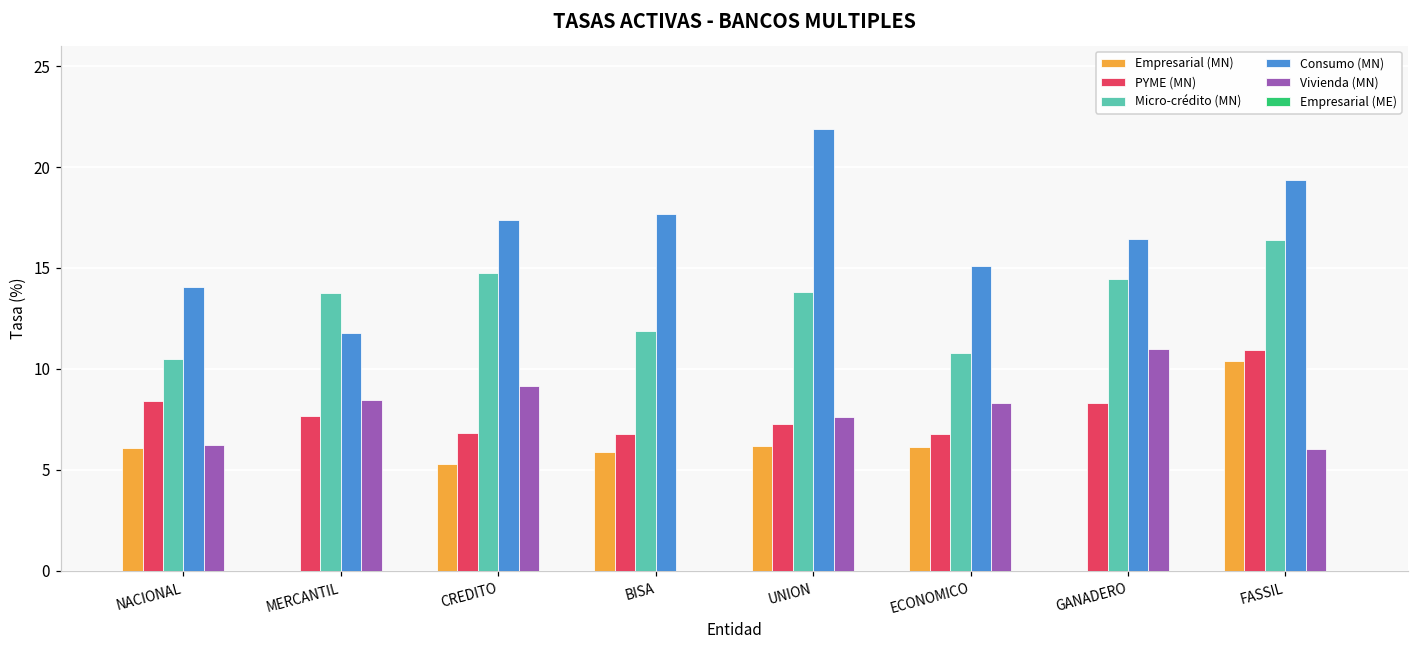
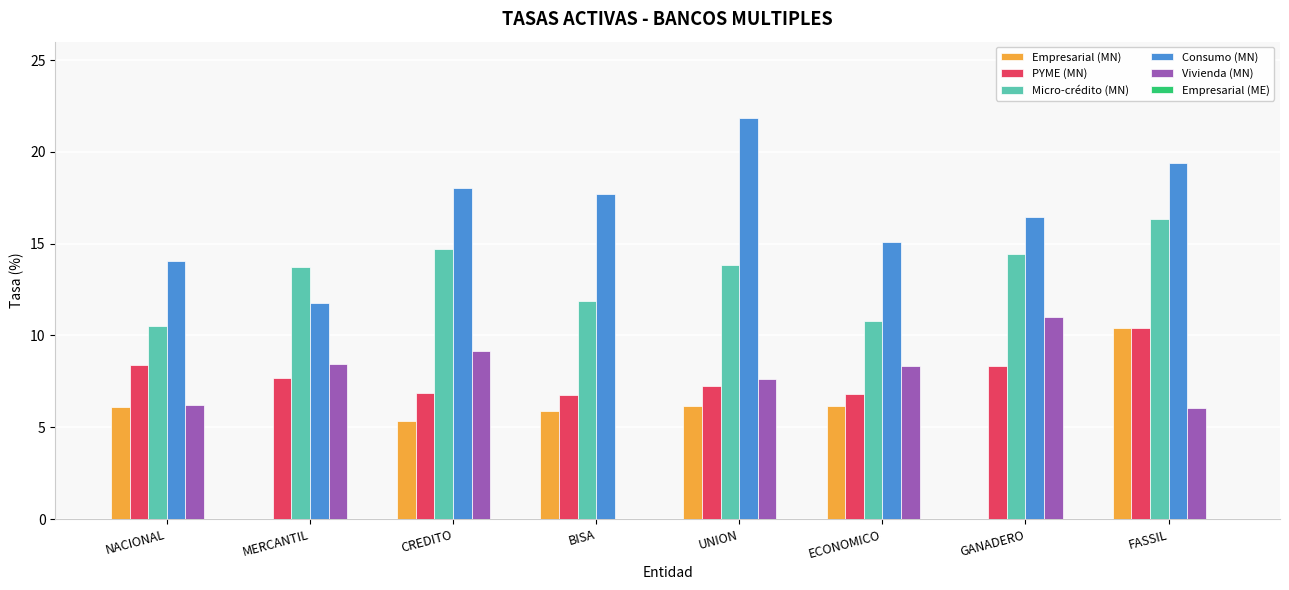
  {
    "Empresarial (MN)": {
      "NACIONAL": 6.1,
      "MERCANTIL": 0.0,
      "CREDITO": 5.3,
      "BISA": 5.9,
      "UNION": 6.2,
      "ECONOMICO": 6.1,
      "GANADERO": 0.0,
      "FASSIL": 10.4
    },
    "PYME (MN)": {
      "NACIONAL": 8.4,
      "MERCANTIL": 7.7,
      "CREDITO": 6.9,
      "BISA": 6.8,
      "UNION": 7.3,
      "ECONOMICO": 6.8,
      "GANADERO": 8.3,
-     "FASSIL": 11.0
+     "FASSIL": 10.4
    },
    "Micro-crédito (MN)": {
      "NACIONAL": 10.5,
      "MERCANTIL": 13.7,
      "CREDITO": 14.7,
      "BISA": 11.9,
      "UNION": 13.8,
      "ECONOMICO": 10.8,
      "GANADERO": 14.4,
      "FASSIL": 16.4
    },
    "Consumo (MN)": {
      "NACIONAL": 14.1,
      "MERCANTIL": 11.8,
-     "CREDITO": 17.4,
+     "CREDITO": 18.1,
      "BISA": 17.7,
      "UNION": 21.9,
      "ECONOMICO": 15.1,
      "GANADERO": 16.4,
      "FASSIL": 19.4
    },
    "Vivienda (MN)": {
      "NACIONAL": 6.2,
      "MERCANTIL": 8.4,
      "CREDITO": 9.2,
      "BISA": 0.0,
      "UNION": 7.6,
      "ECONOMICO": 8.3,
      "GANADERO": 11.0,
      "FASSIL": 6.0
    },
    "Empresarial (ME)": {
      "NACIONAL": 0.0,
      "MERCANTIL": 0.0,
      "CREDITO": 0.0,
      "BISA": 0.0,
      "UNION": 0.0,
      "ECONOMICO": 0.0,
      "GANADERO": 0.0,
      "FASSIL": 0.0
    }
  }
